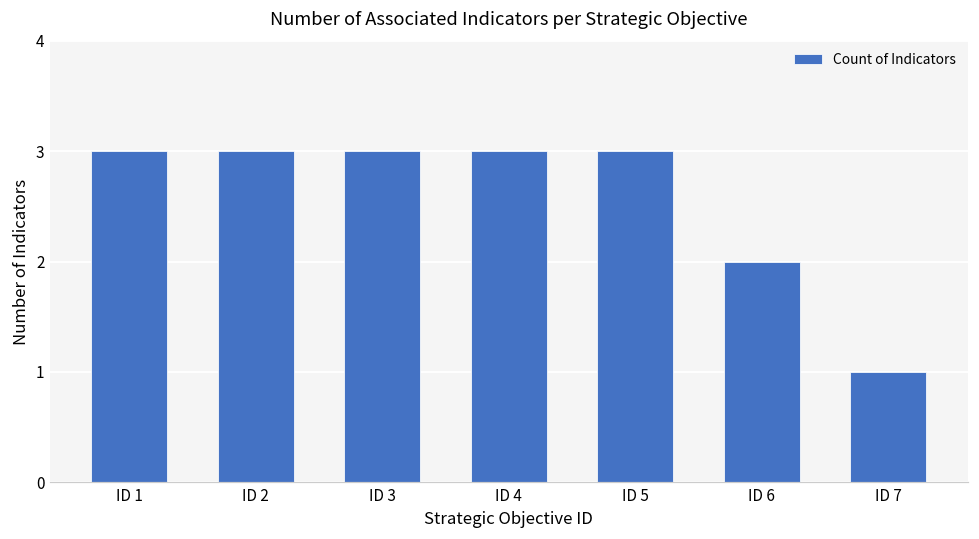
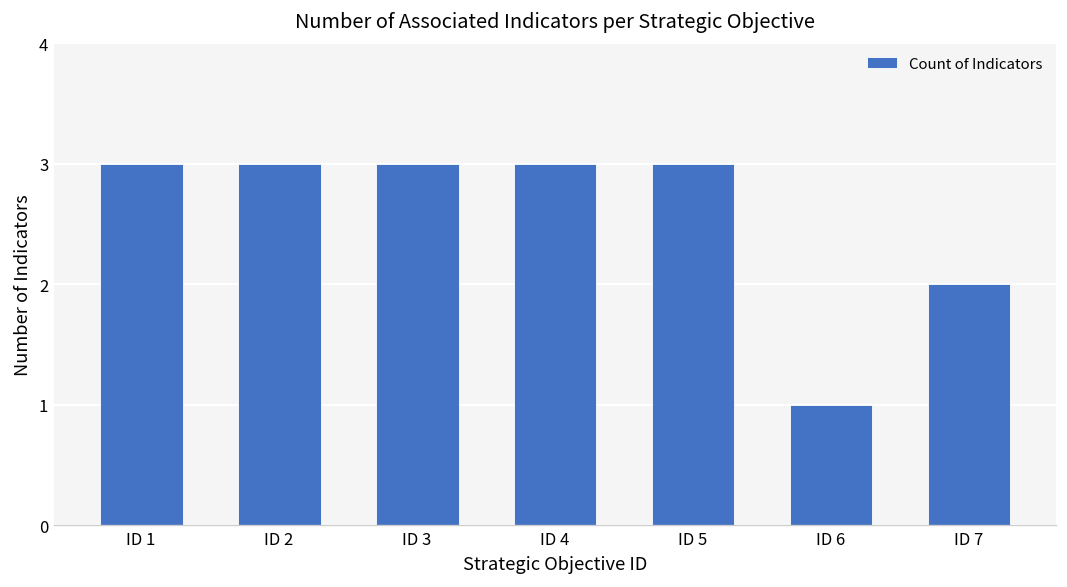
  {
    "ID 1": 3,
    "ID 2": 3,
    "ID 3": 3,
    "ID 4": 3,
    "ID 5": 3,
-   "ID 6": 2,
-   "ID 7": 1
+   "ID 6": 1,
+   "ID 7": 2
  }
